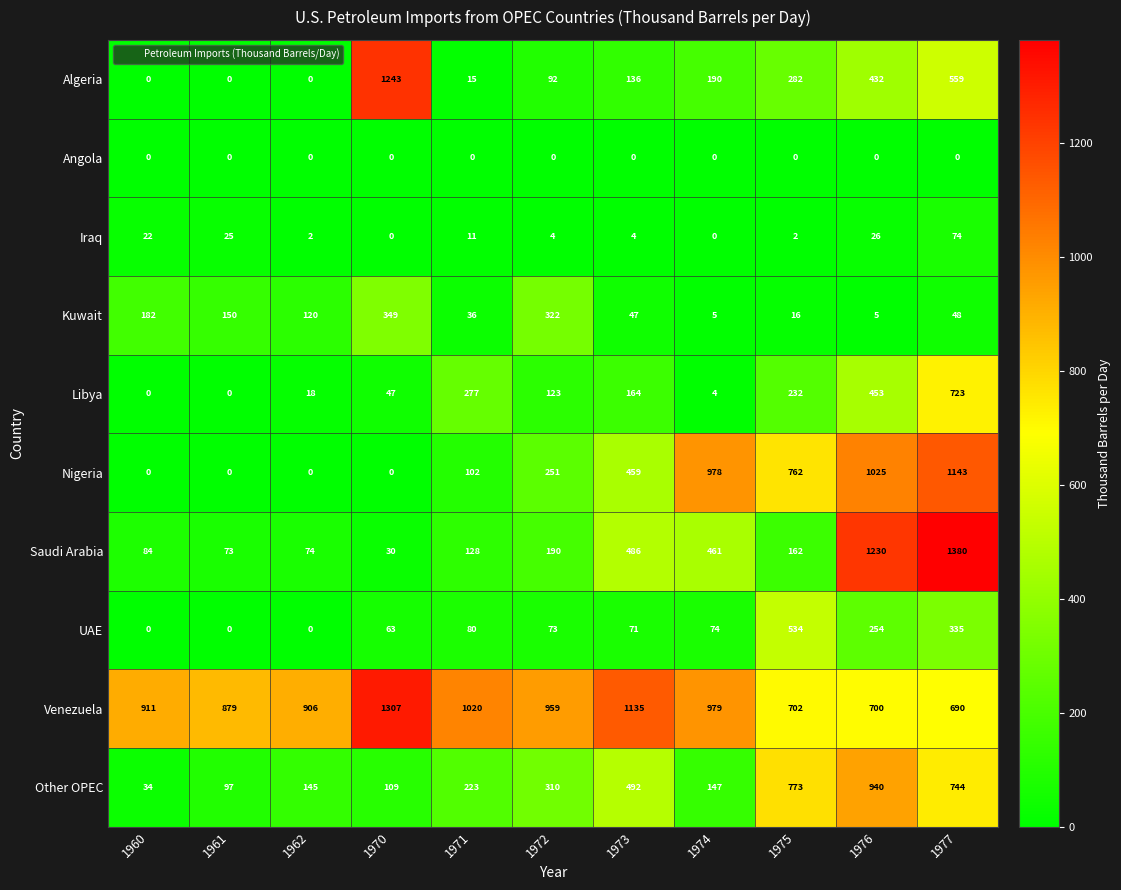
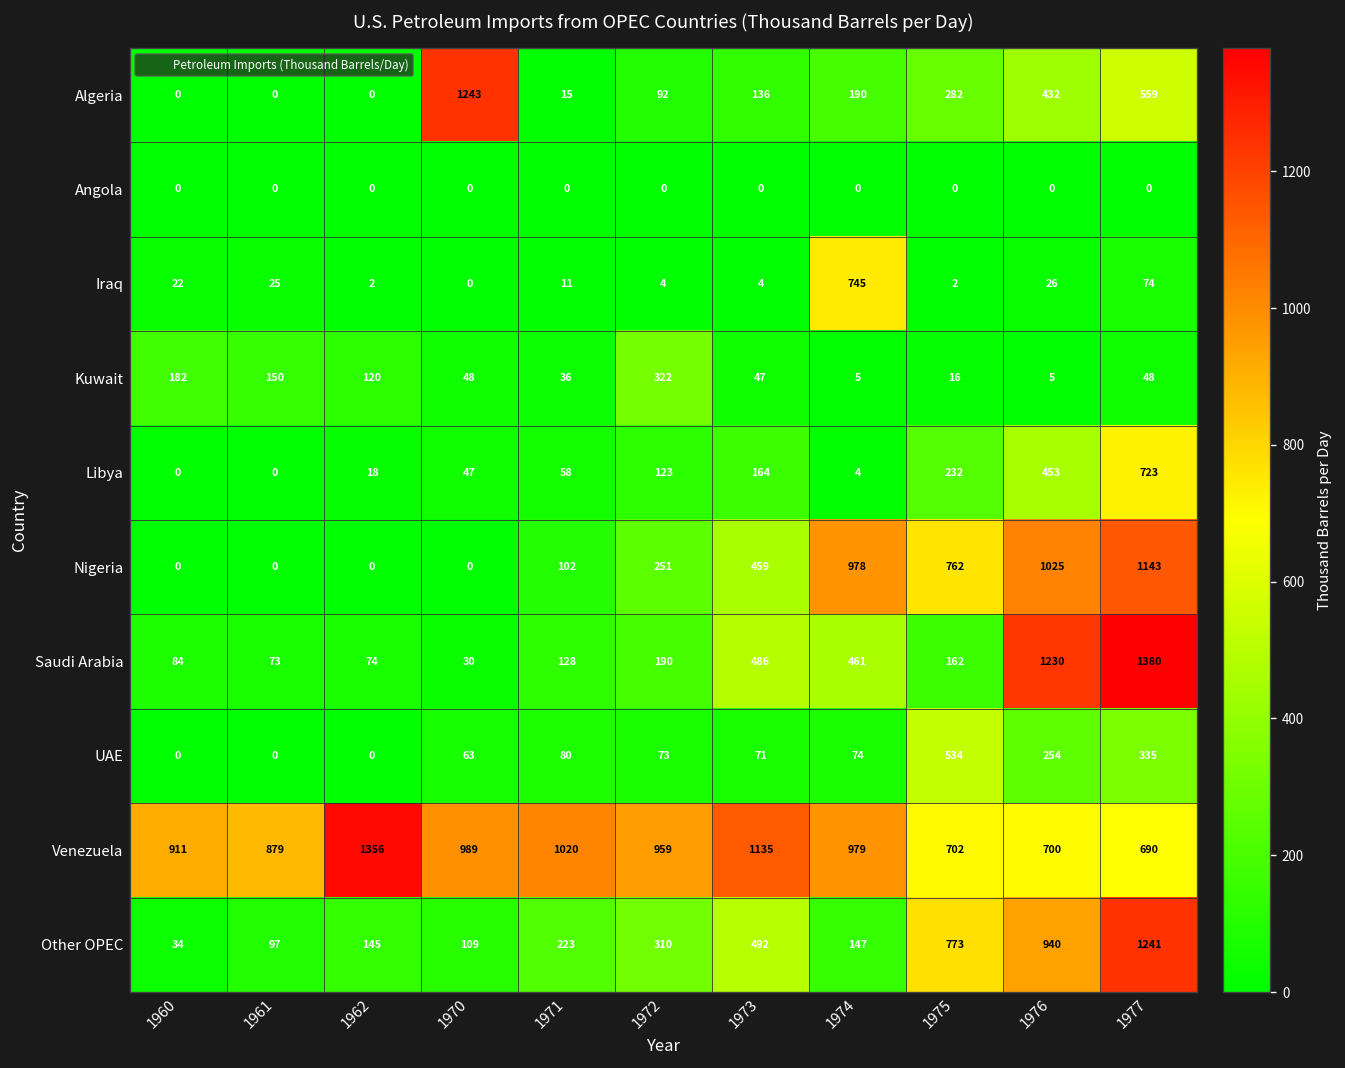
  {
    "Algeria": {
      "1960": 0,
      "1961": 0,
      "1962": 0,
      "1970": 1243,
      "1971": 15,
      "1972": 92,
      "1973": 136,
      "1974": 190,
      "1975": 282,
      "1976": 432,
      "1977": 559
    },
    "Angola": {
      "1960": 0,
      "1961": 0,
      "1962": 0,
      "1970": 0,
      "1971": 0,
      "1972": 0,
      "1973": 0,
      "1974": 0,
      "1975": 0,
      "1976": 0,
      "1977": 0
    },
    "Iraq": {
      "1960": 22,
      "1961": 25,
      "1962": 2,
      "1970": 0,
      "1971": 11,
      "1972": 4,
      "1973": 4,
-     "1974": 0,
+     "1974": 745,
      "1975": 2,
      "1976": 26,
      "1977": 74
    },
    "Kuwait": {
      "1960": 182,
      "1961": 150,
      "1962": 120,
-     "1970": 349,
+     "1970": 48,
      "1971": 36,
      "1972": 322,
      "1973": 47,
      "1974": 5,
      "1975": 16,
      "1976": 5,
      "1977": 48
    },
    "Libya": {
      "1960": 0,
      "1961": 0,
      "1962": 18,
      "1970": 47,
-     "1971": 277,
+     "1971": 58,
      "1972": 123,
      "1973": 164,
      "1974": 4,
      "1975": 232,
      "1976": 453,
      "1977": 723
    },
    "Nigeria": {
      "1960": 0,
      "1961": 0,
      "1962": 0,
      "1970": 0,
      "1971": 102,
      "1972": 251,
      "1973": 459,
      "1974": 978,
      "1975": 762,
      "1976": 1025,
      "1977": 1143
    },
    "Saudi Arabia": {
      "1960": 84,
      "1961": 73,
      "1962": 74,
      "1970": 30,
      "1971": 128,
      "1972": 190,
      "1973": 486,
      "1974": 461,
      "1975": 162,
      "1976": 1230,
      "1977": 1380
    },
    "UAE": {
      "1960": 0,
      "1961": 0,
      "1962": 0,
      "1970": 63,
      "1971": 80,
      "1972": 73,
      "1973": 71,
      "1974": 74,
      "1975": 534,
      "1976": 254,
      "1977": 335
    },
    "Venezuela": {
      "1960": 911,
      "1961": 879,
-     "1962": 906,
-     "1970": 1307,
+     "1962": 1356,
+     "1970": 989,
      "1971": 1020,
      "1972": 959,
      "1973": 1135,
      "1974": 979,
      "1975": 702,
      "1976": 700,
      "1977": 690
    },
    "Other OPEC": {
      "1960": 34,
      "1961": 97,
      "1962": 145,
      "1970": 109,
      "1971": 223,
      "1972": 310,
      "1973": 492,
      "1974": 147,
      "1975": 773,
      "1976": 940,
-     "1977": 744
+     "1977": 1241
    }
  }
